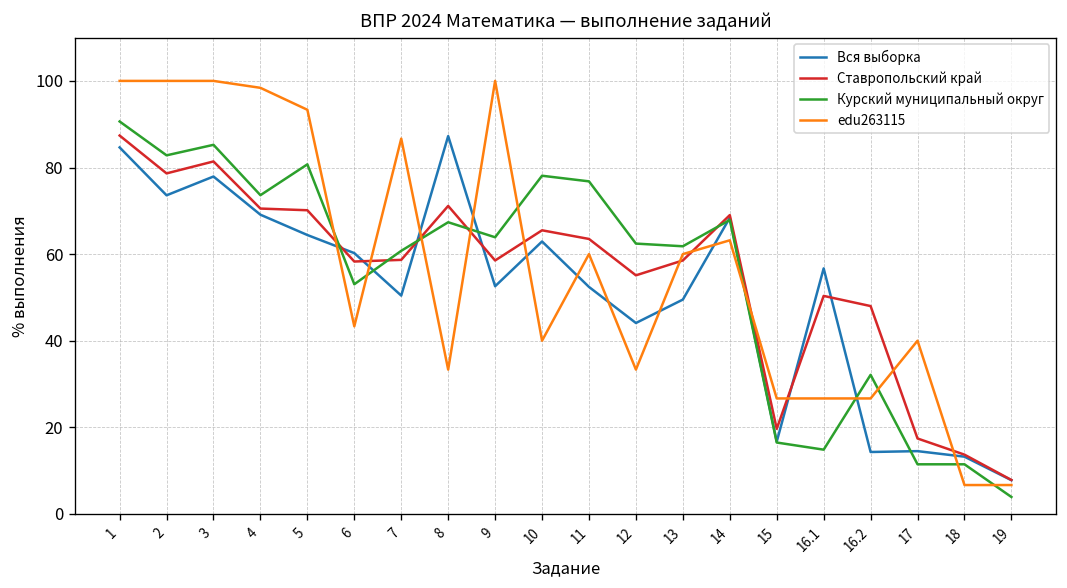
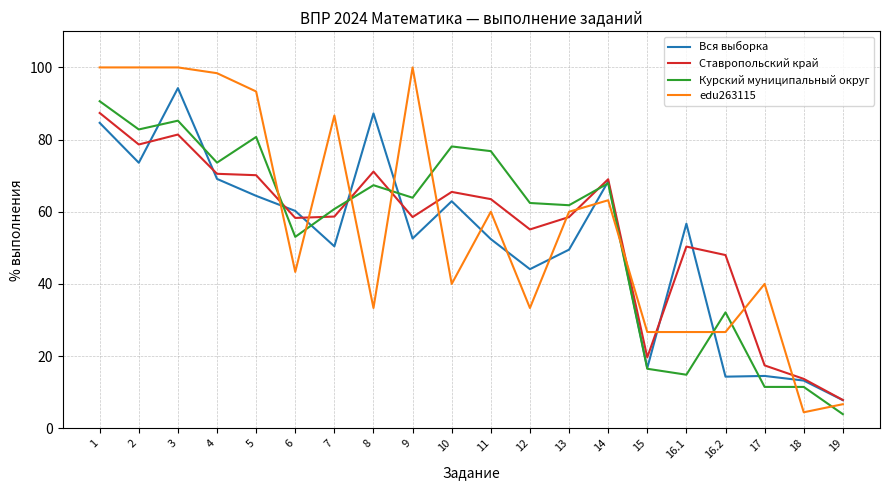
  {
    "Вся выборка": {
      "1": 85,
      "2": 74,
-     "3": 78,
+     "3": 94,
      "4": 69,
      "5": 64,
      "6": 60,
      "7": 50,
      "8": 87,
      "9": 53,
      "10": 63,
      "11": 52,
      "12": 44,
      "13": 50,
      "16.1": 57,
      "16.2": 14,
      "17": 15
    },
    "Ставропольский край": {
      "1": 87,
      "2": 79,
      "3": 81,
      "4": 71,
      "5": 70,
      "6": 58,
      "7": 59,
      "8": 71,
      "9": 59,
      "10": 66,
      "11": 64,
      "12": 55,
      "13": 59,
      "15": 20,
      "16.1": 50,
      "16.2": 48,
      "17": 17
    },
    "Курский муниципальный округ": {
      "1": 91,
      "2": 83,
      "3": 85,
      "4": 74,
      "5": 81,
      "6": 53,
      "7": 61,
      "8": 67,
      "9": 64,
      "10": 78,
      "11": 77,
      "12": 62,
      "13": 62,
      "16.1": 15,
      "16.2": 32,
      "17": 11,
      "18": 11,
      "19": 4
    },
    "edu263115": {
      "1": 100,
      "2": 100,
      "3": 100,
      "4": 98,
      "5": 93,
      "6": 43,
      "7": 87,
      "8": 33,
      "9": 100,
      "10": 40,
      "11": 60,
      "12": 33,
      "13": 60,
      "14": 63,
      "15": 27,
      "16.1": 27,
      "16.2": 27,
      "17": 40,
-     "18": 7,
+     "18": 4,
      "19": 7
    }
  }
